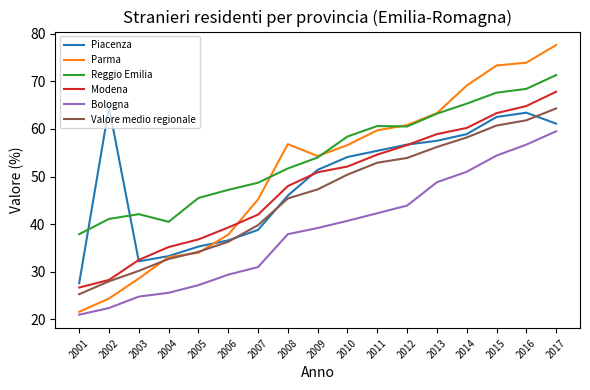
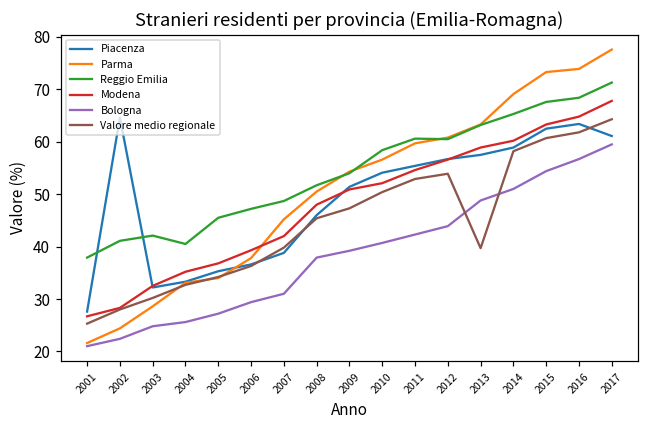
  {
    "Piacenza": {
      "2001": 28,
      "2005": 35,
      "2007": 39,
      "2008": 46,
      "2010": 54,
      "2011": 55,
      "2013": 58,
      "2014": 59,
      "2015": 63,
      "2016": 63,
      "2017": 61
    },
    "Parma": {
      "2001": 22,
      "2002": 24,
      "2003": 29,
      "2006": 38,
      "2007": 45,
-     "2008": 57,
+     "2008": 51,
      "2010": 57,
      "2011": 60,
      "2014": 69,
      "2015": 73,
      "2016": 74,
      "2017": 78
    },
    "Reggio Emilia": {
      "2001": 38,
      "2002": 41,
      "2003": 42,
      "2004": 41,
      "2005": 46,
      "2006": 47,
      "2007": 49,
      "2008": 52,
      "2010": 58,
      "2011": 61,
      "2014": 65,
      "2015": 68,
      "2016": 68,
      "2017": 71
    },
    "Modena": {
      "2001": 27,
      "2004": 35,
      "2005": 37,
      "2006": 39,
      "2007": 42,
      "2008": 48,
      "2010": 52,
      "2011": 55,
      "2013": 59,
      "2014": 60,
      "2015": 63,
      "2016": 65,
      "2017": 68
    },
    "Bologna": {
      "2001": 21,
      "2002": 22,
      "2003": 25,
      "2004": 26,
      "2005": 27,
      "2006": 29,
      "2007": 31,
      "2008": 38,
      "2009": 39,
      "2010": 41,
      "2011": 42,
      "2012": 44,
      "2013": 49,
      "2014": 51,
      "2015": 54,
      "2016": 57,
      "2017": 60
    },
    "Valore medio regionale": {
      "2001": 25,
      "2003": 30,
      "2007": 40,
      "2008": 45,
      "2009": 47,
      "2010": 50,
      "2011": 53,
      "2012": 54,
-     "2013": 56,
+     "2013": 40,
      "2014": 58,
      "2015": 61,
      "2016": 62,
      "2017": 64
    }
  }
